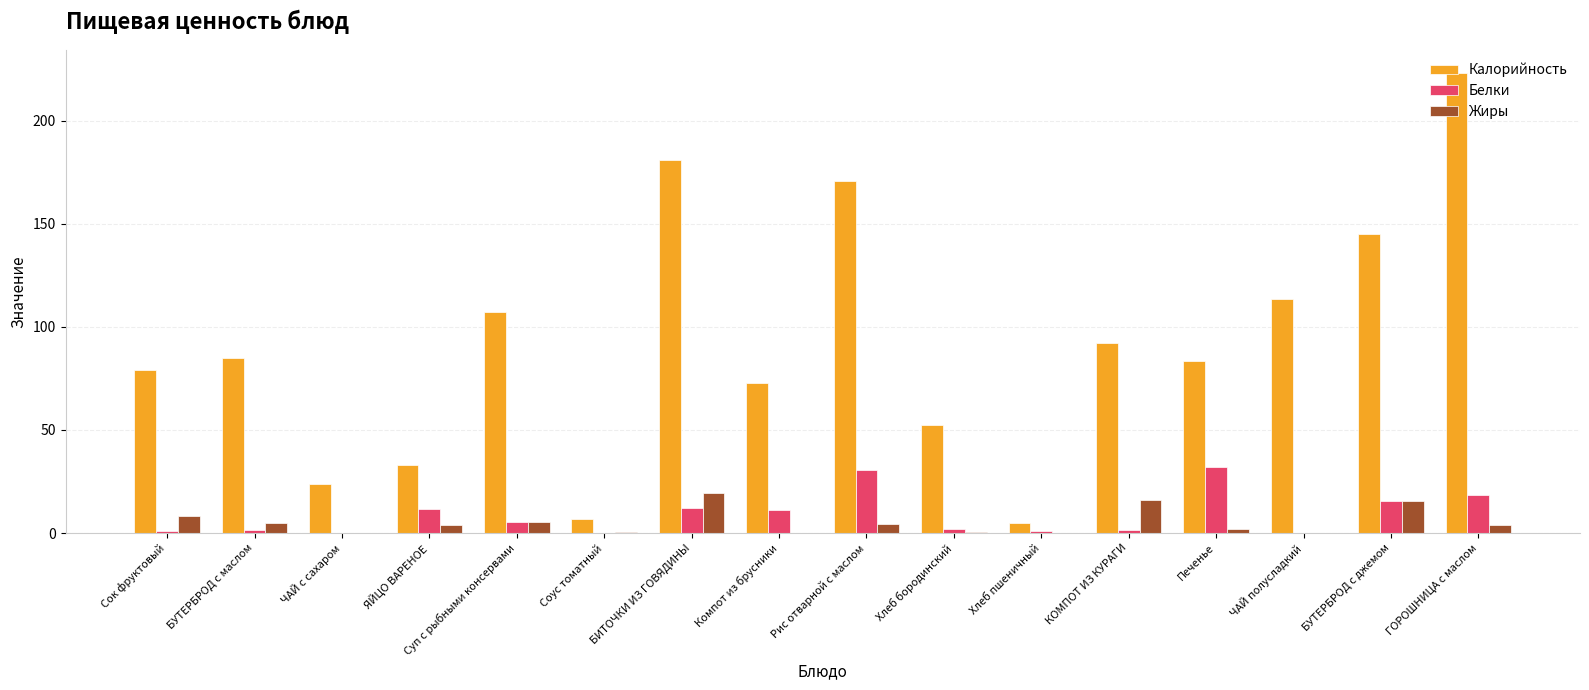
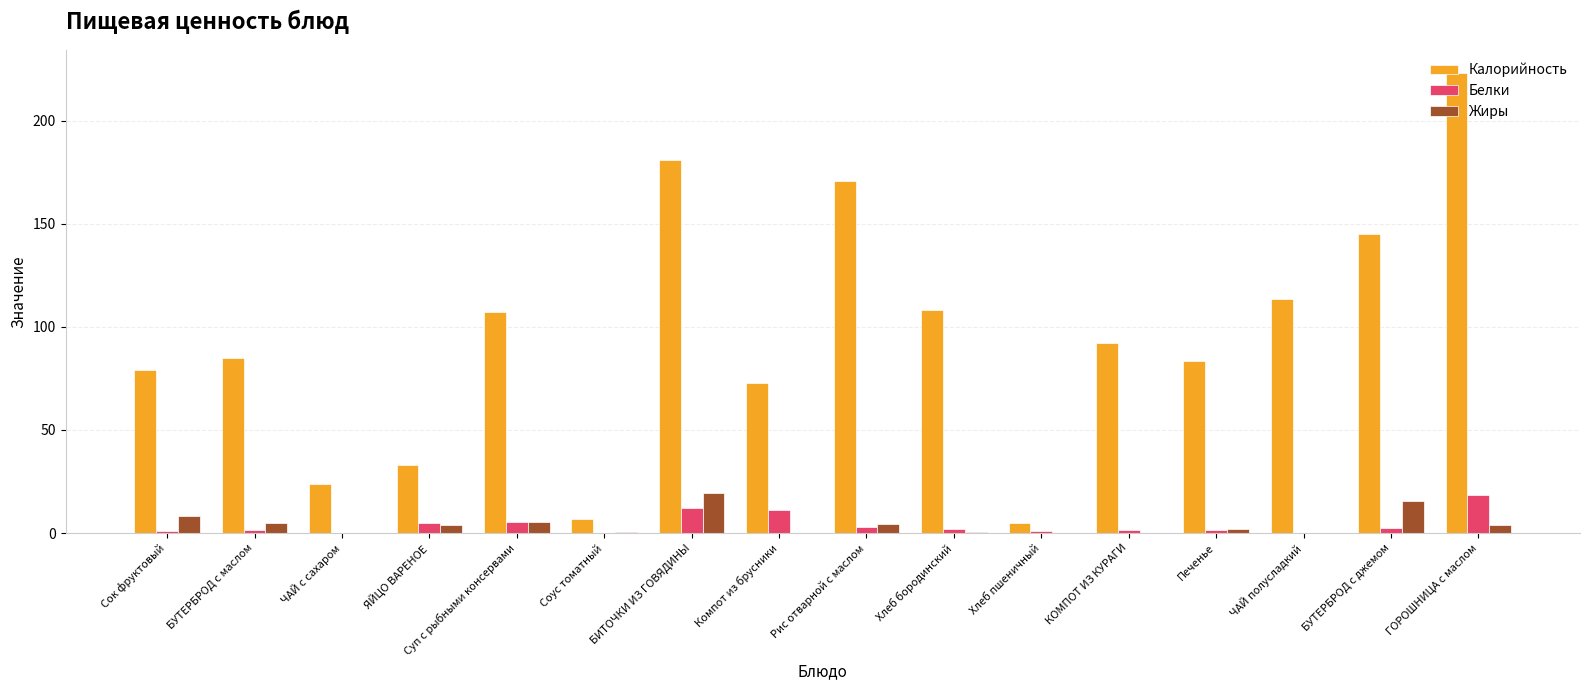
  {
    "Калорийность": {
      "Сок фруктовый": 79,
      "БУТЕРБРОД с маслом": 85,
      "ЧАЙ с сахаром": 24,
      "ЯЙЦО ВАРЕНОЕ": 33,
      "Суп с рыбными консервами": 107,
      "Соус томатный": 7,
      "БИТОЧКИ ИЗ ГОВЯДИНЫ": 181,
      "Компот из брусники": 73,
      "Рис отварной с маслом": 171,
-     "Хлеб бородинский": 52,
+     "Хлеб бородинский": 108,
      "Хлеб пшеничный": 5,
      "КОМПОТ ИЗ КУРАГИ": 92,
      "Печенье": 83,
      "ЧАЙ полусладкий": 114,
      "БУТЕРБРОД с джемом": 145,
      "ГОРОШНИЦА c маслом": 223
    },
    "Белки": {
      "БУТЕРБРОД с маслом": 2,
-     "ЯЙЦО ВАРЕНОЕ": 12,
+     "ЯЙЦО ВАРЕНОЕ": 5,
      "Суп с рыбными консервами": 5,
      "БИТОЧКИ ИЗ ГОВЯДИНЫ": 12,
      "Компот из брусники": 11,
-     "Рис отварной с маслом": 31,
+     "Рис отварной с маслом": 3,
      "Хлеб бородинский": 2,
      "КОМПОТ ИЗ КУРАГИ": 2,
-     "Печенье": 32,
-     "БУТЕРБРОД с джемом": 15,
+     "Печенье": 2,
+     "БУТЕРБРОД с джемом": 2,
      "ГОРОШНИЦА c маслом": 18
    },
    "Жиры": {
      "Сок фруктовый": 8,
      "БУТЕРБРОД с маслом": 5,
      "ЧАЙ с сахаром": 0,
      "ЯЙЦО ВАРЕНОЕ": 4,
      "Суп с рыбными консервами": 5,
      "БИТОЧКИ ИЗ ГОВЯДИНЫ": 19,
      "Рис отварной с маслом": 4,
-     "КОМПОТ ИЗ КУРАГИ": 16,
+     "КОМПОТ ИЗ КУРАГИ": 0,
      "Печенье": 2,
      "ЧАЙ полусладкий": 0,
      "БУТЕРБРОД с джемом": 15,
      "ГОРОШНИЦА c маслом": 4
    }
  }
